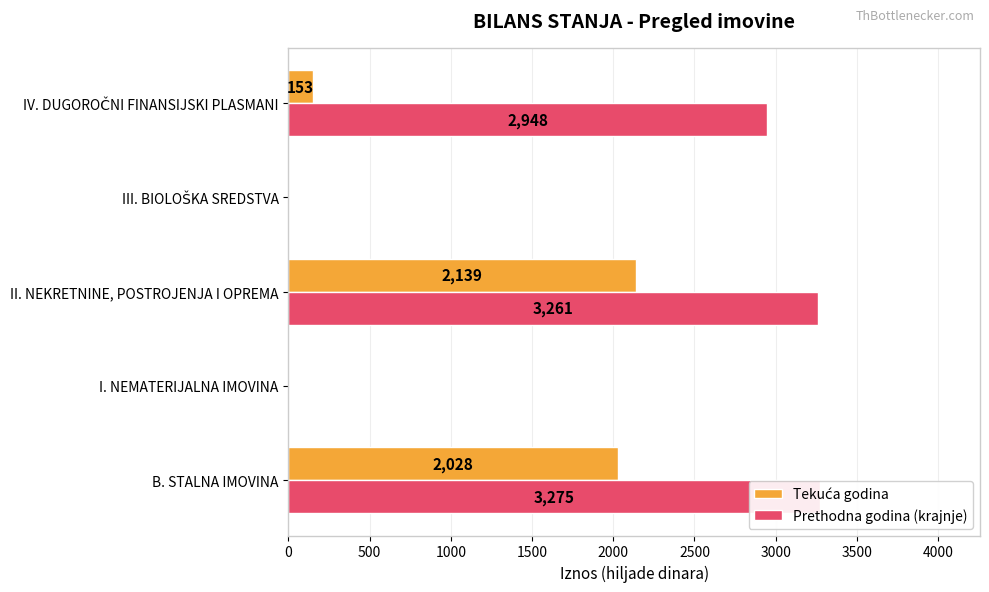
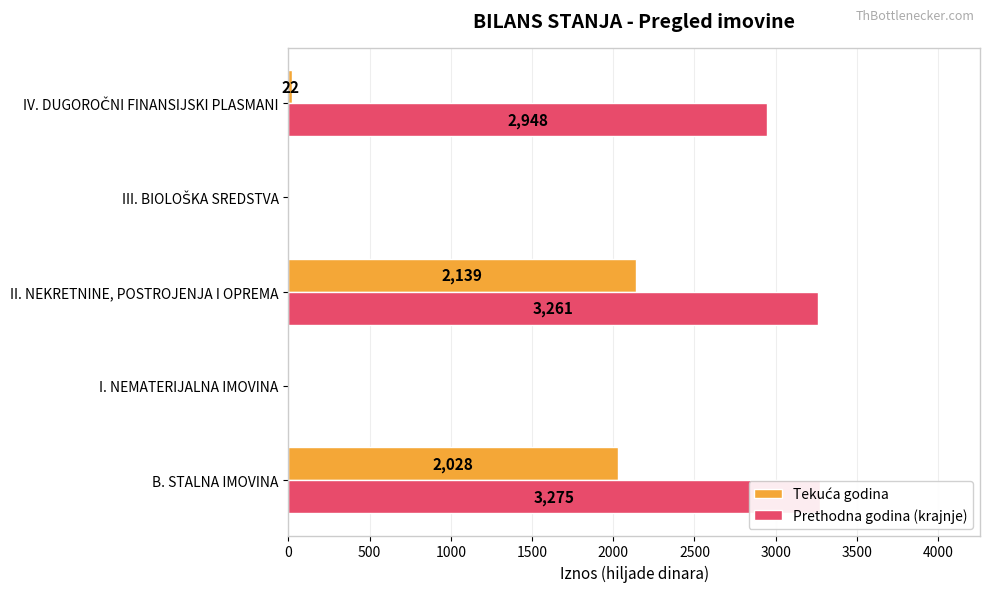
  {
    "Tekuća godina": {
-     "IV. DUGOROČNI FINANSIJSKI PLASMANI": "153",
+     "IV. DUGOROČNI FINANSIJSKI PLASMANI": "22",
      "II. NEKRETNINE, POSTROJENJA I OPREMA": "2,139",
      "B. STALNA IMOVINA": "2,028"
    },
    "Prethodna godina (krajnje)": {
      "IV. DUGOROČNI FINANSIJSKI PLASMANI": "2,948",
      "II. NEKRETNINE, POSTROJENJA I OPREMA": "3,261"
    }
  }
